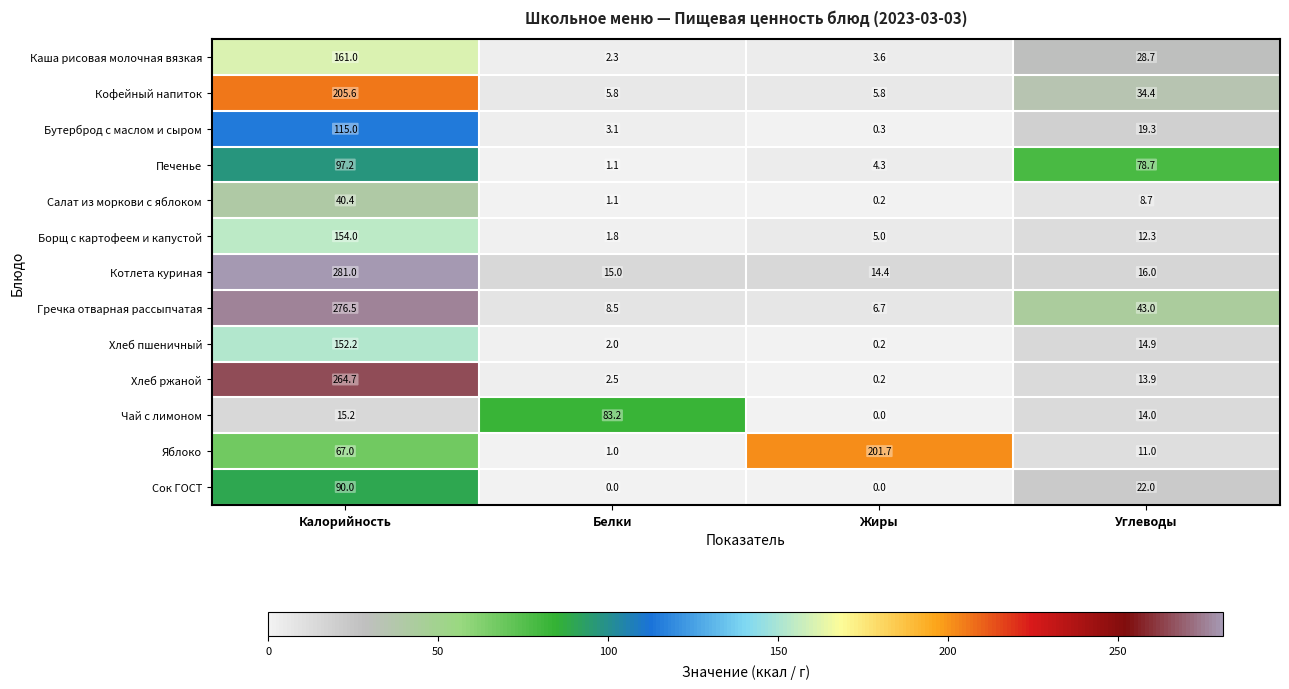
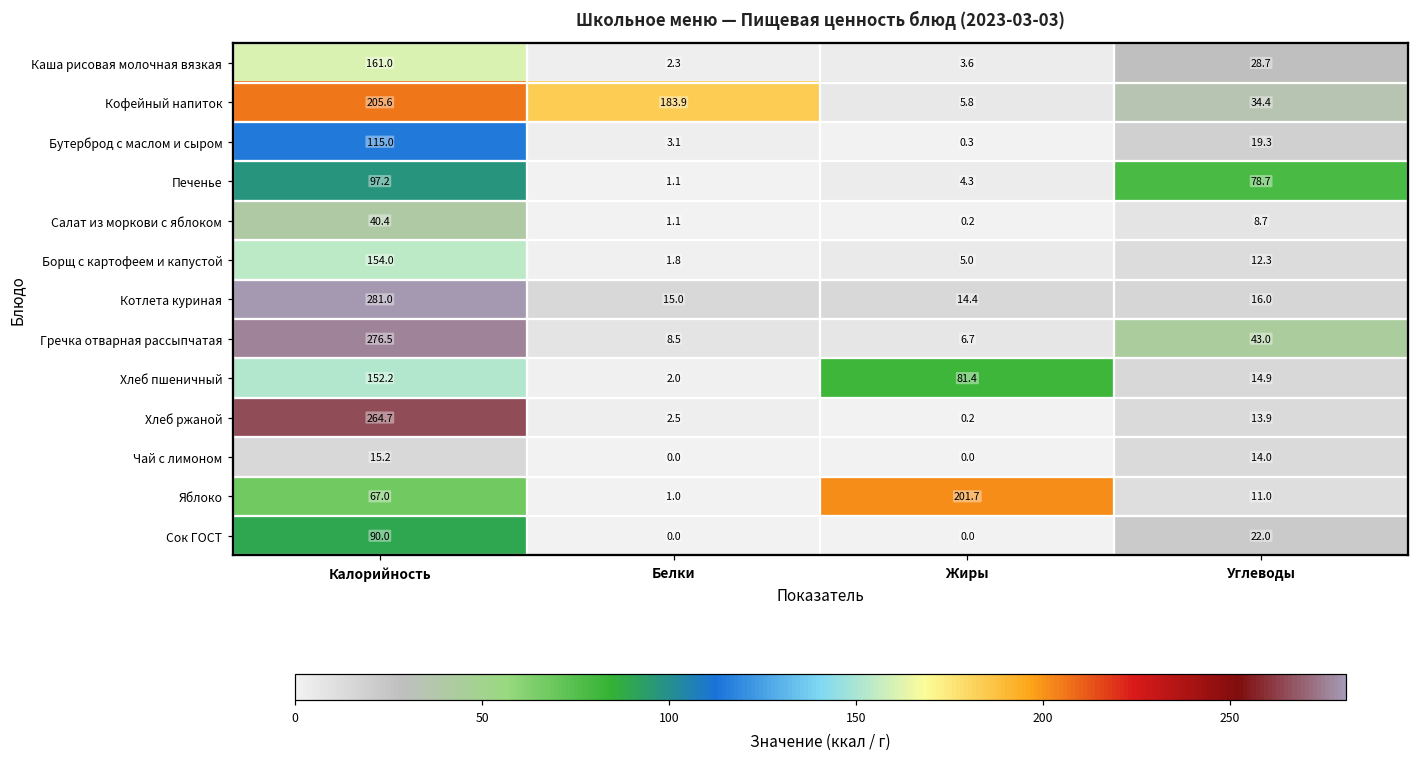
  {
    "Кофейный напиток": {
-     "Белки": 5.8
+     "Белки": 183.9
    },
    "Хлеб пшеничный": {
-     "Жиры": 0.2
+     "Жиры": 81.4
    },
    "Чай с лимоном": {
-     "Белки": 83.2
+     "Белки": 0.0
    }
  }
